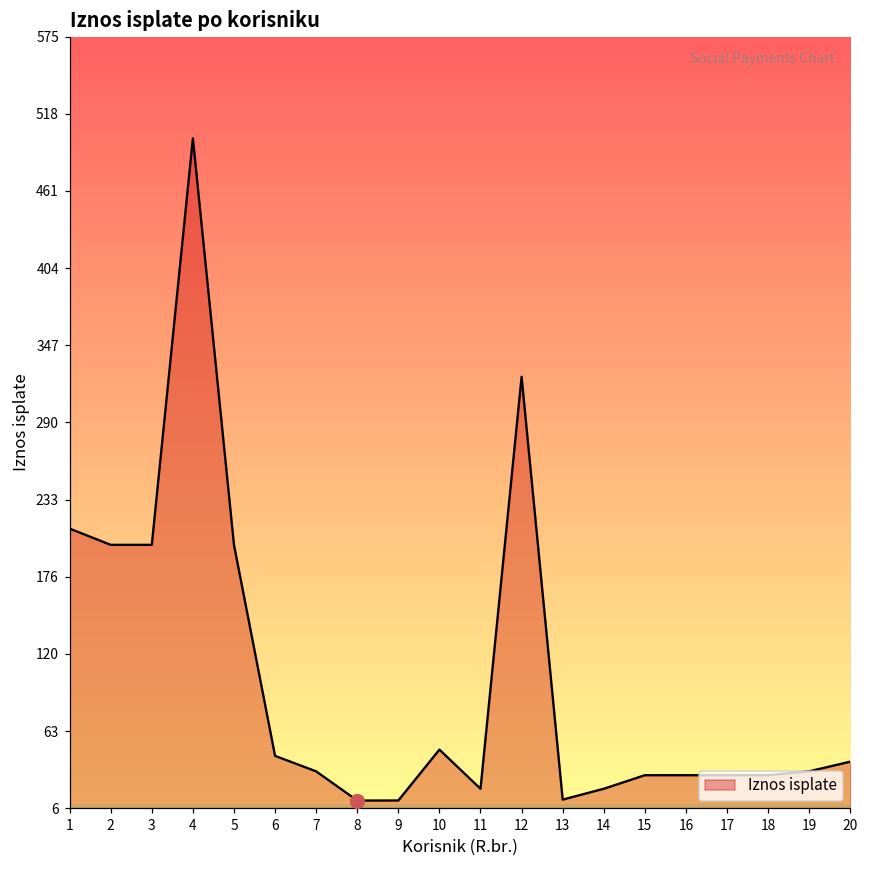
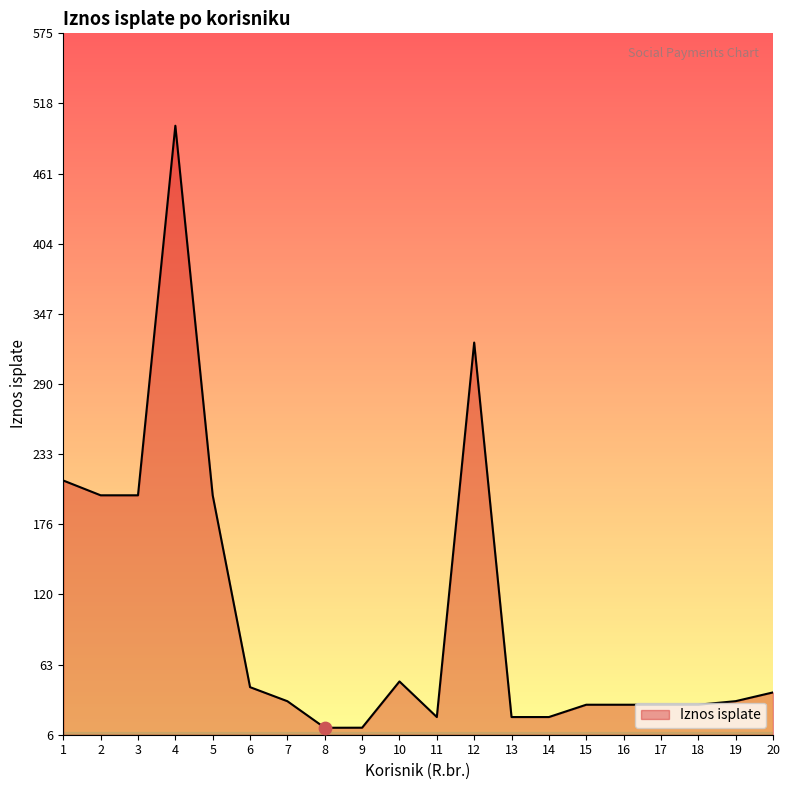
  {
    "Iznos isplate": {
      "1": 212,
      "2": 200,
      "3": 200,
      "4": 500,
      "5": 200,
      "6": 44,
      "7": 33,
      "9": 11,
      "10": 49,
      "11": 20,
      "12": 324,
-     "13": 12,
+     "13": 20,
      "14": 20,
      "15": 30,
      "16": 30,
      "19": 33,
      "20": 40
    }
  }
